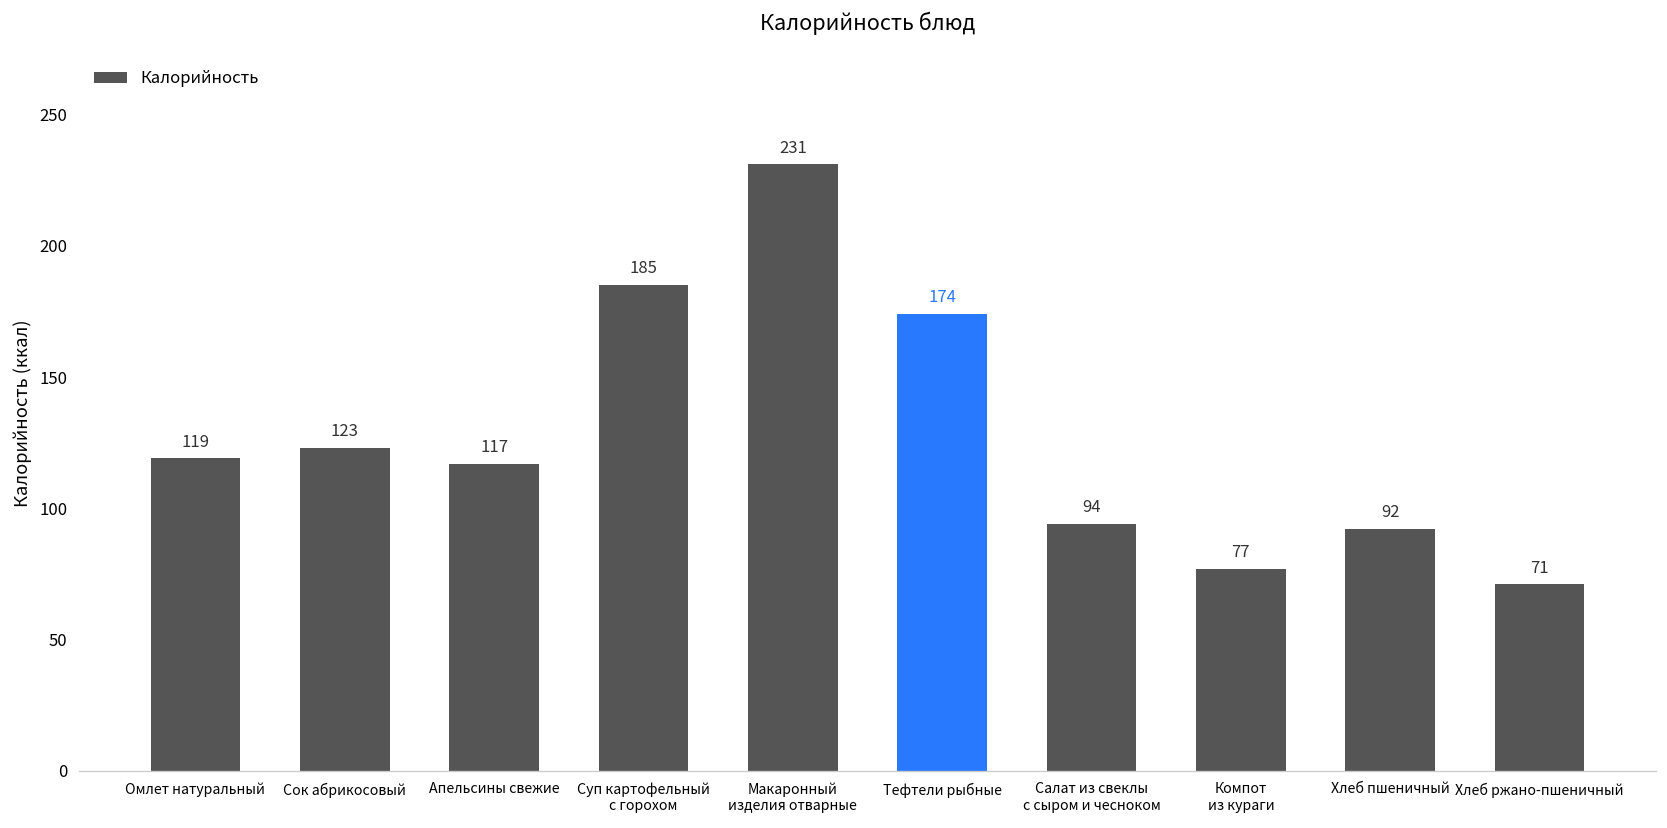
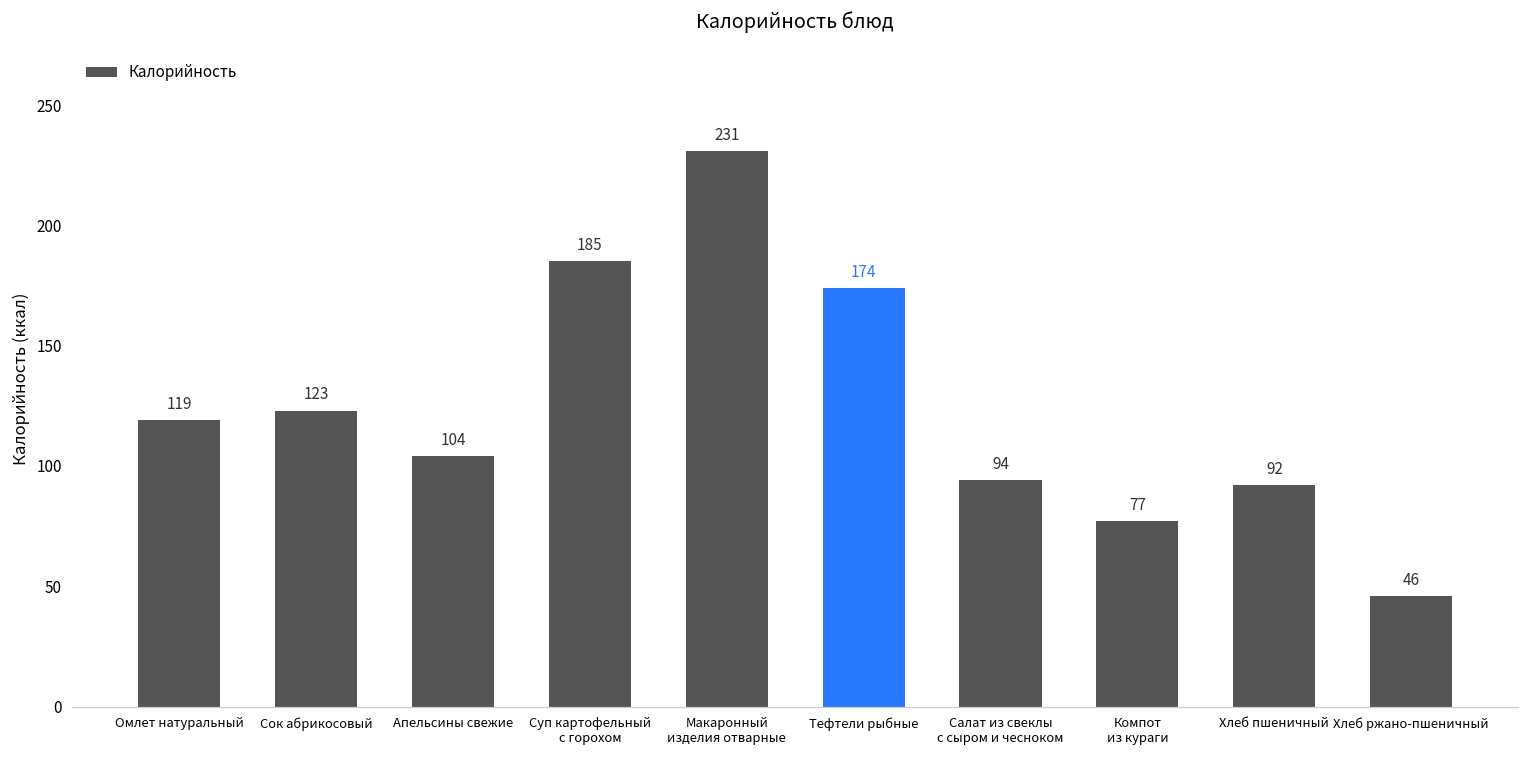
  {
    "Омлет натуральный": 119,
    "Сок абрикосовый": 123,
-   "Апельсины свежие": 117,
+   "Апельсины свежие": 104,
    "Суп картофельный с горохом": 185,
    "Макаронный изделия отварные": 231,
    "Тефтели рыбные": 174,
    "Салат из свеклы с сыром и чесноком": 94,
    "Компот из кураги": 77,
    "Хлеб пшеничный": 92,
-   "Хлеб ржано-пшеничный": 71
+   "Хлеб ржано-пшеничный": 46
  }
